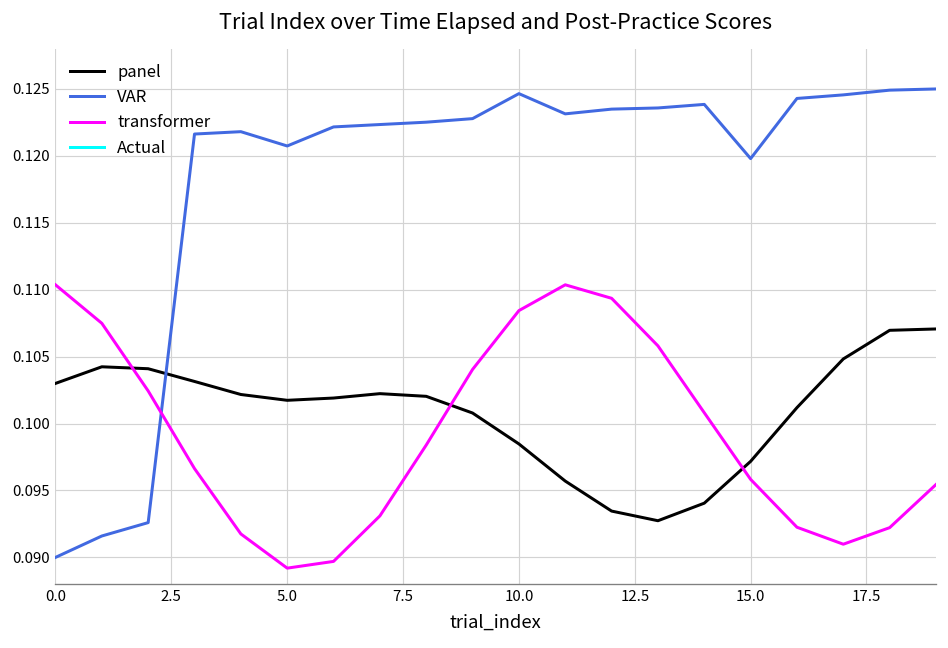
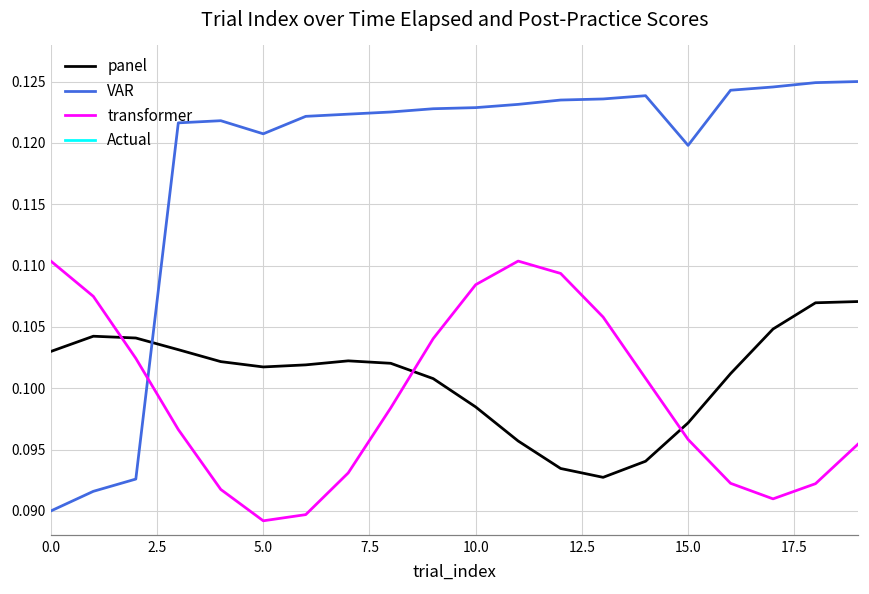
  {
    "panel": {
      "0.0": 0.1030,
      "5.0": 0.1017,
      "10.0": 0.0985,
      "15.0": 0.0972
    },
    "VAR": {
      "0.0": 0.0900,
      "5.0": 0.1207,
-     "10.0": 0.1247,
+     "10.0": 0.1229,
      "15.0": 0.1198
    },
    "transformer": {
      "0.0": 0.1104,
      "5.0": 0.0892,
      "10.0": 0.1084,
      "15.0": 0.0958
    }
  }
